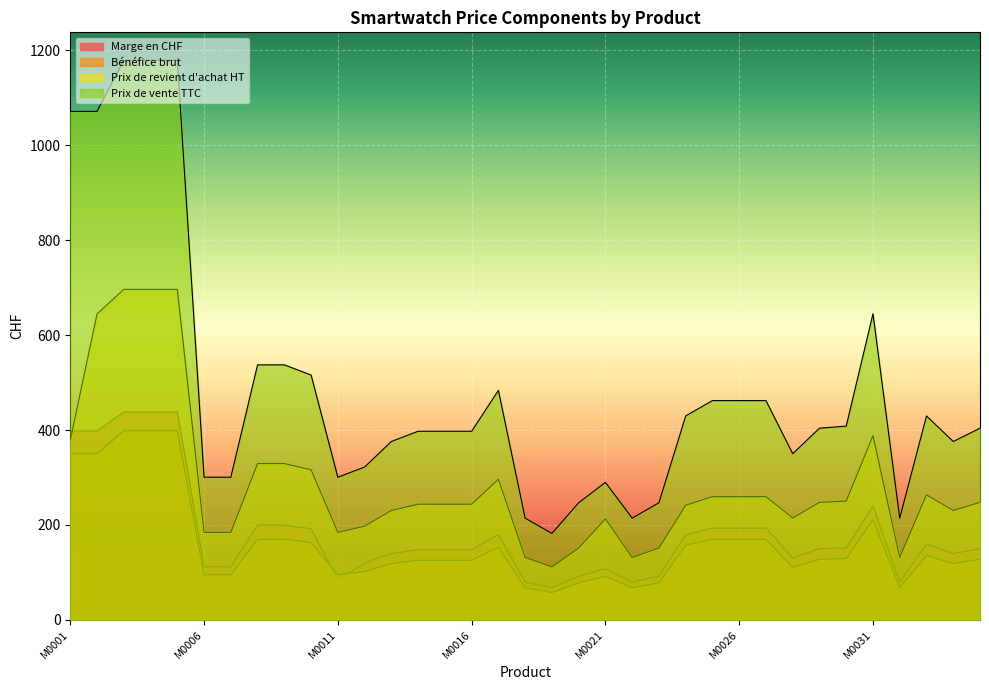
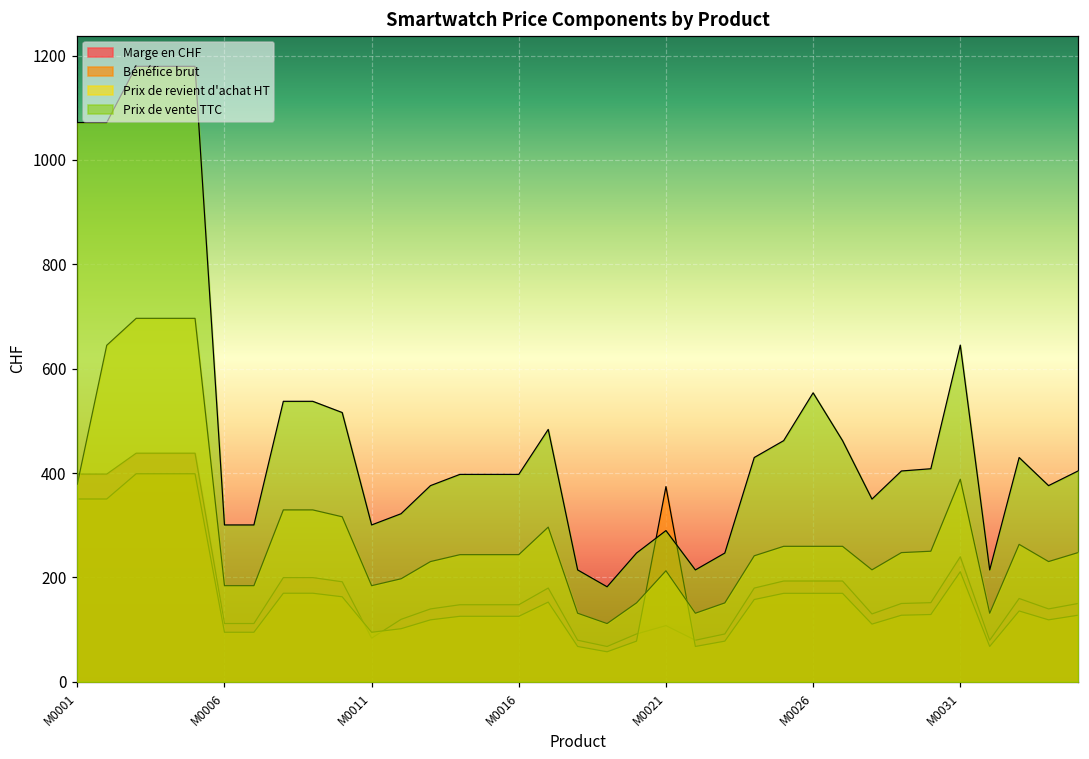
  {
    "Marge en CHF": {
      "M0001": 400,
      "M0006": 110,
      "M0011": 80,
      "M0016": 150,
      "M0021": 110,
      "M0026": 190,
      "M0031": 240
    },
    "Bénéfice brut": {
      "M0001": 350,
      "M0006": 90,
      "M0011": 90,
      "M0016": 130,
-     "M0021": 90,
+     "M0021": 370,
      "M0026": 170,
      "M0031": 210
    },
    "Prix de revient d'achat HT": {
      "M0001": 380,
      "M0006": 180,
      "M0011": 180,
      "M0016": 240,
      "M0021": 210,
      "M0026": 260,
      "M0031": 390
    },
    "Prix de vente TTC": {
      "M0001": 1070,
      "M0006": 300,
      "M0011": 300,
      "M0016": 400,
      "M0021": 290,
-     "M0026": 460,
+     "M0026": 550,
      "M0031": 650
    }
  }
